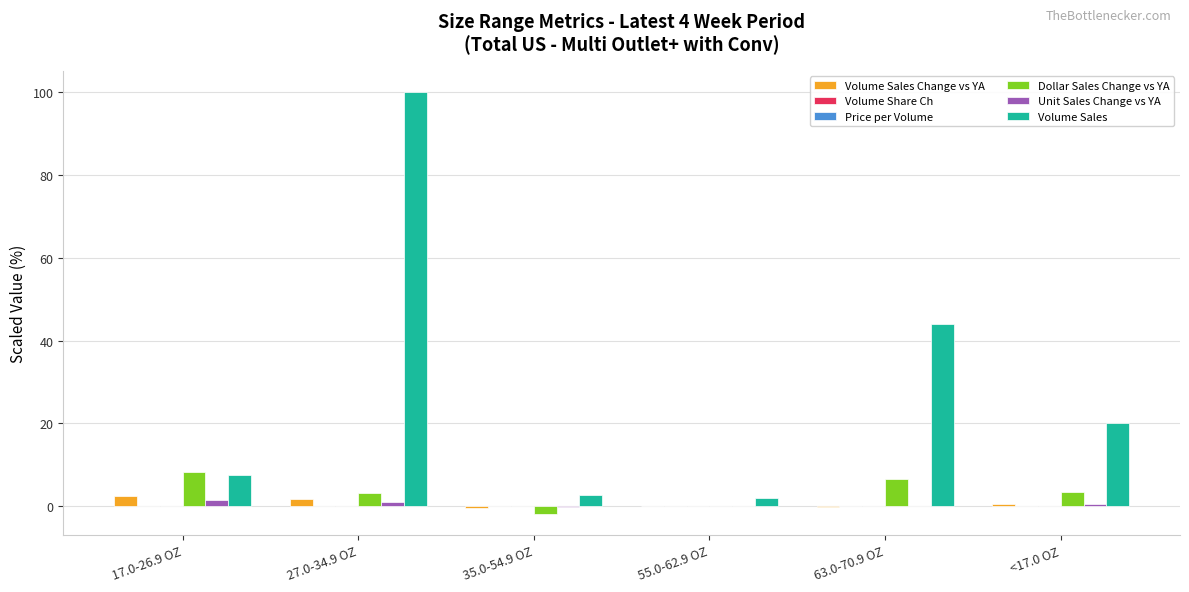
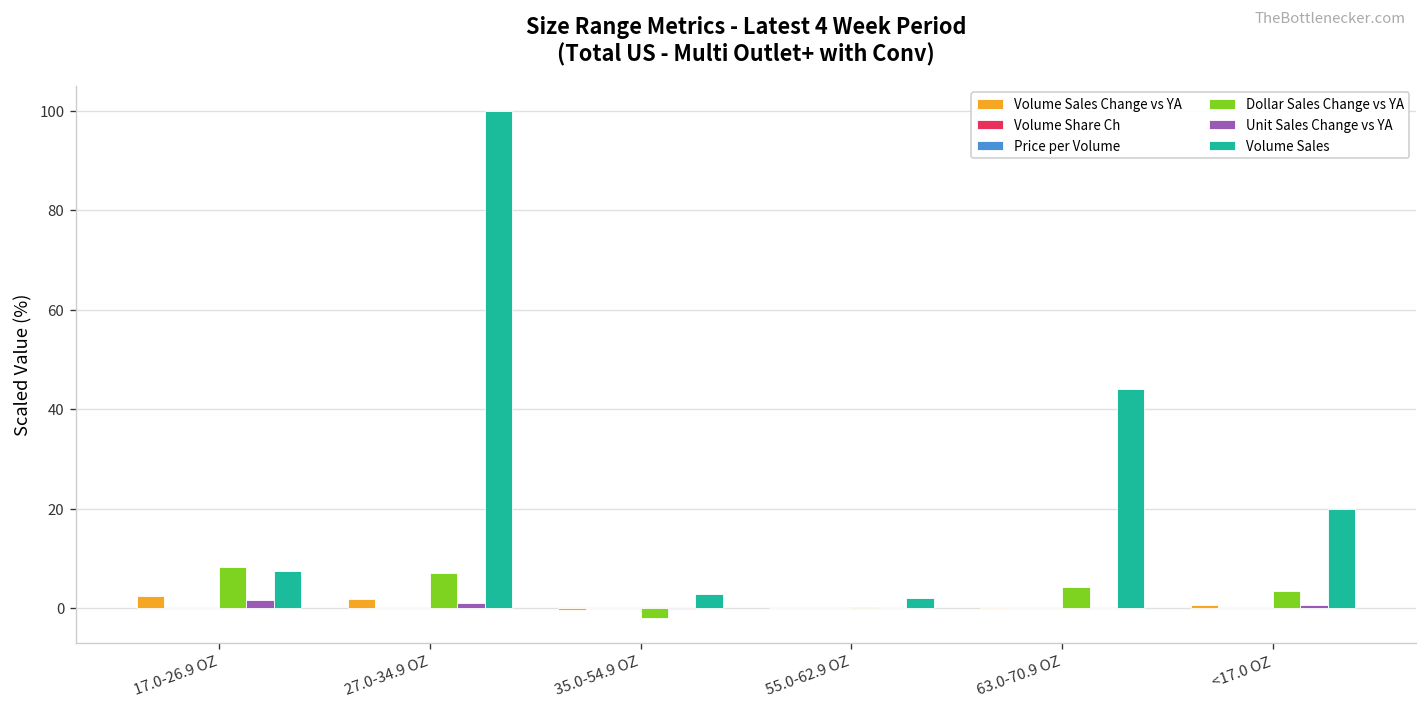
  {
    "Volume Sales Change vs YA": {
      "17.0-26.9 OZ": 2,
      "27.0-34.9 OZ": 2,
      "<17.0 OZ": 1
    },
    "Dollar Sales Change vs YA": {
      "17.0-26.9 OZ": 8,
-     "27.0-34.9 OZ": 3,
+     "27.0-34.9 OZ": 7,
      "35.0-54.9 OZ": -2,
-     "63.0-70.9 OZ": 7,
+     "63.0-70.9 OZ": 4,
      "<17.0 OZ": 3
    },
    "Unit Sales Change vs YA": {
      "17.0-26.9 OZ": 2,
      "27.0-34.9 OZ": 1
    },
    "Volume Sales": {
      "17.0-26.9 OZ": 7,
      "27.0-34.9 OZ": 100,
      "35.0-54.9 OZ": 3,
      "55.0-62.9 OZ": 2,
      "63.0-70.9 OZ": 44,
      "<17.0 OZ": 20
    }
  }
